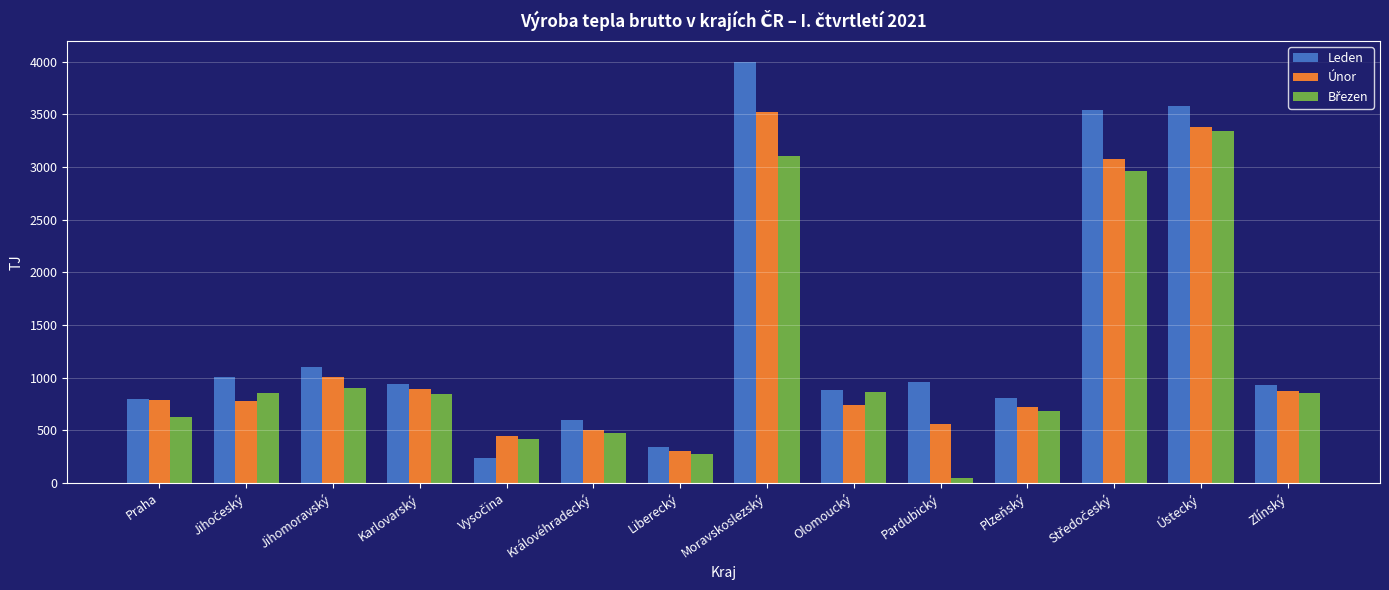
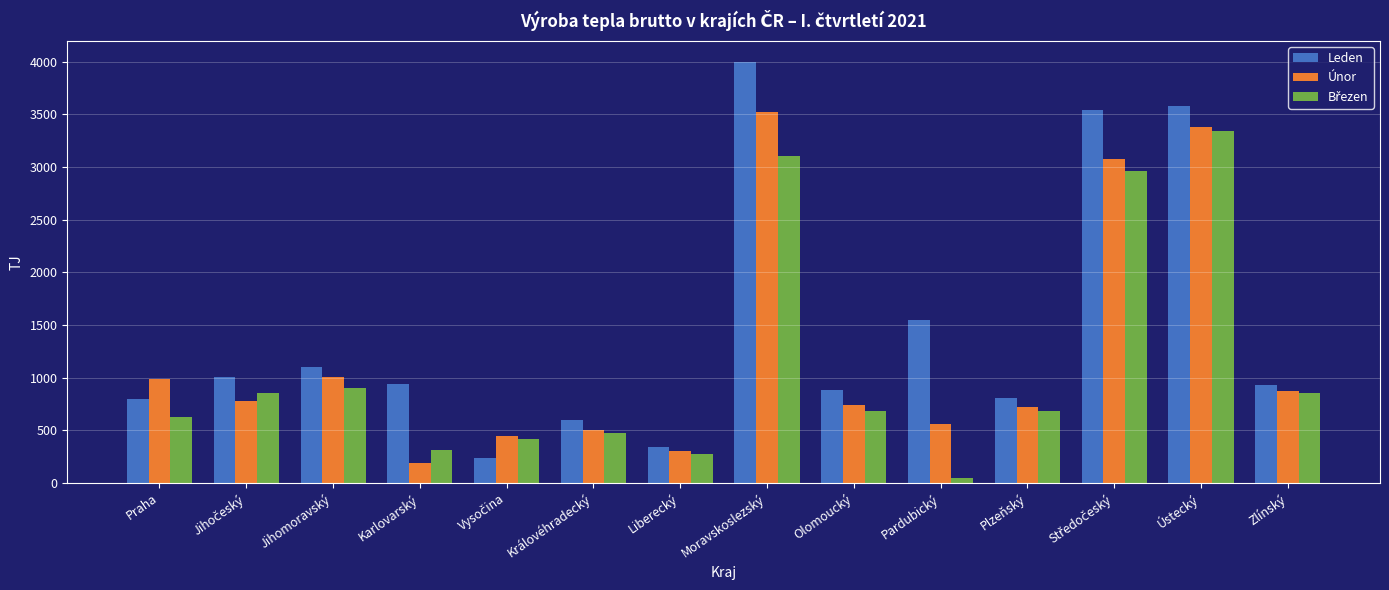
  {
    "Leden": {
      "Praha": 800,
      "Jihočeský": 1010,
      "Jihomoravský": 1100,
      "Karlovarský": 940,
      "Vysočina": 230,
      "Královéhradecký": 600,
      "Liberecký": 340,
      "Moravskoslezský": 4000,
      "Olomoucký": 880,
-     "Pardubický": 960,
+     "Pardubický": 1550,
      "Plzeňský": 810,
      "Středočeský": 3540,
      "Ústecký": 3580,
      "Zlínský": 930
    },
    "Únor": {
-     "Praha": 790,
+     "Praha": 990,
      "Jihočeský": 780,
      "Jihomoravský": 1000,
-     "Karlovarský": 890,
+     "Karlovarský": 190,
      "Vysočina": 440,
      "Královéhradecký": 500,
      "Liberecký": 300,
      "Moravskoslezský": 3530,
      "Olomoucký": 740,
      "Pardubický": 550,
      "Plzeňský": 720,
      "Středočeský": 3080,
      "Ústecký": 3380,
      "Zlínský": 870
    },
    "Březen": {
      "Praha": 630,
      "Jihočeský": 860,
      "Jihomoravský": 900,
-     "Karlovarský": 850,
+     "Karlovarský": 310,
      "Vysočina": 420,
      "Královéhradecký": 470,
      "Liberecký": 270,
      "Moravskoslezský": 3100,
-     "Olomoucký": 860,
+     "Olomoucký": 680,
      "Pardubický": 50,
      "Plzeňský": 680,
      "Středočeský": 2960,
      "Ústecký": 3340,
      "Zlínský": 850
    }
  }
